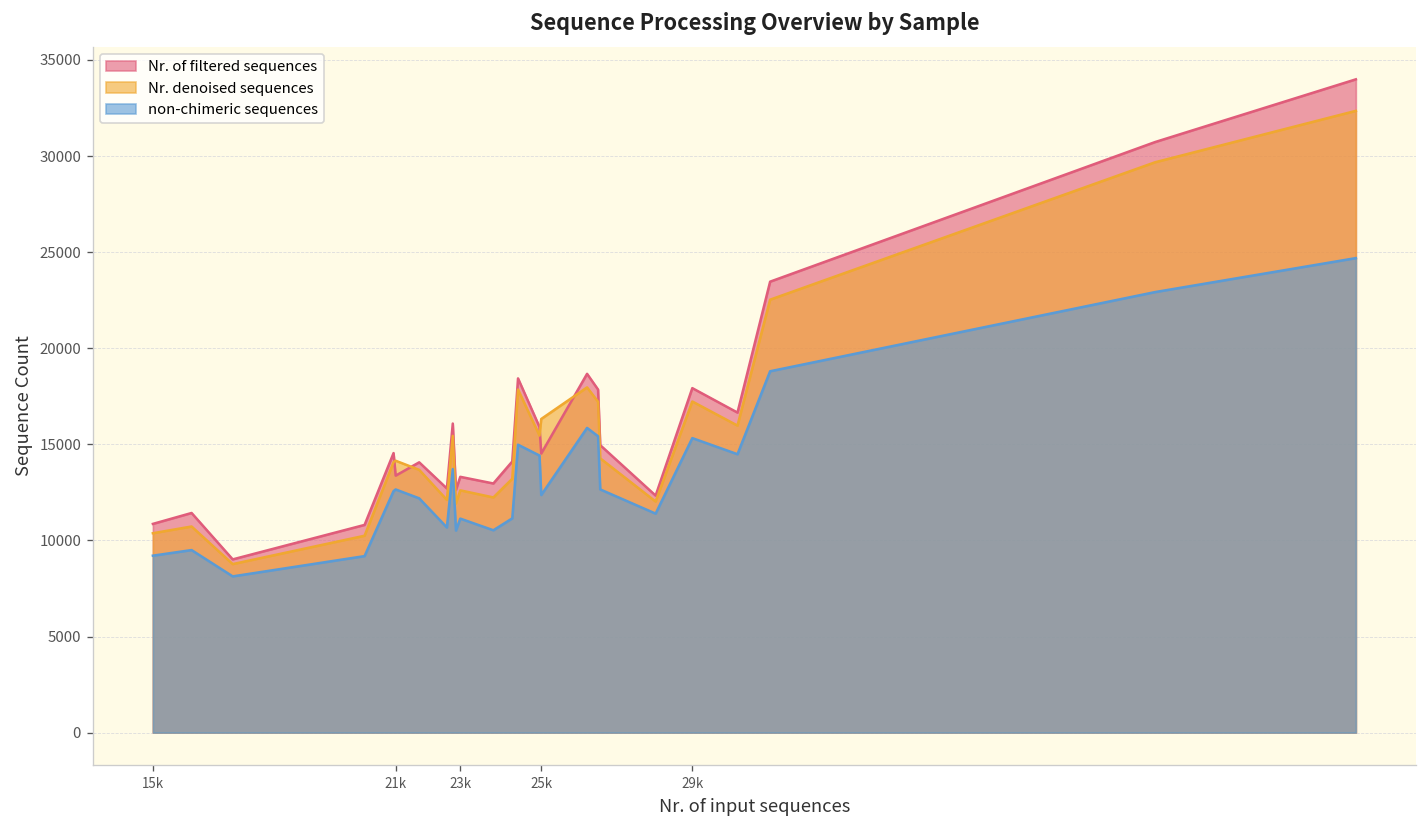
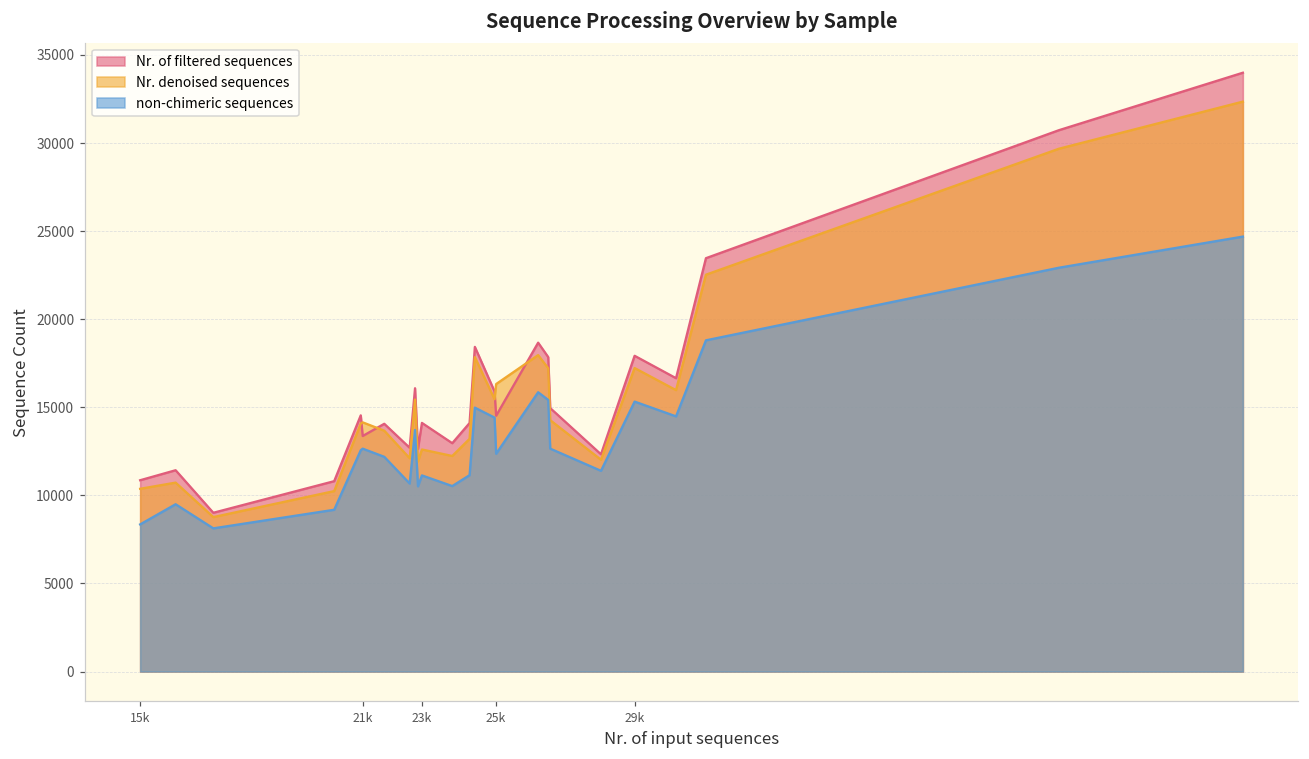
  {
    "Nr. of filtered sequences": {
      "15k": 10900,
      "21k": 13400,
-     "23k": 13300,
+     "23k": 14100,
      "29k": 17900
    },
    "Nr. denoised sequences": {
      "15k": 10400,
      "21k": 14100,
      "23k": 12600,
      "25k": 16300,
      "29k": 17200
    },
    "non-chimeric sequences": {
-     "15k": 9200,
+     "15k": 8400,
      "21k": 12700,
      "23k": 11100,
      "25k": 12400,
      "29k": 15300
    }
  }
